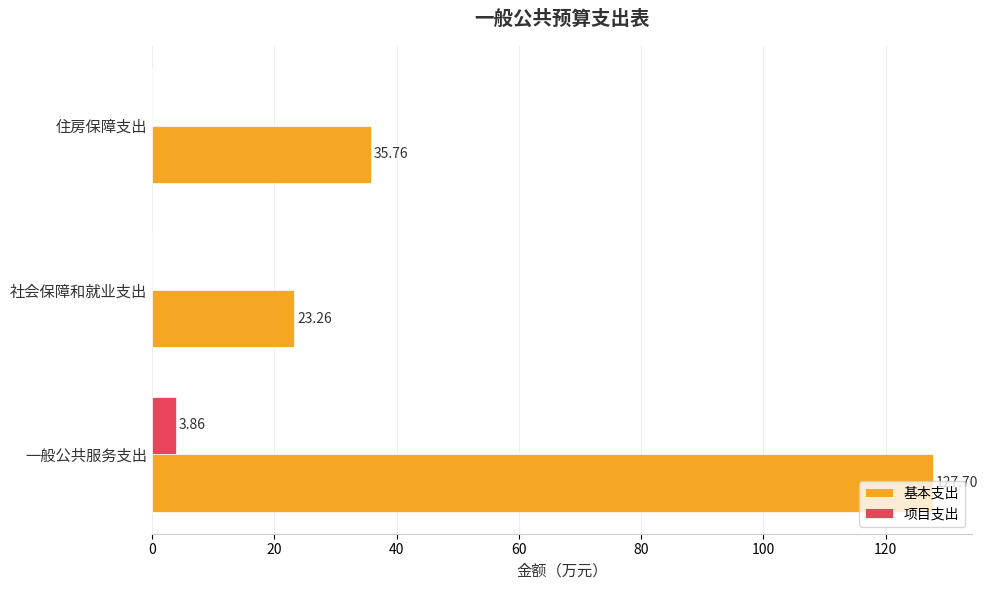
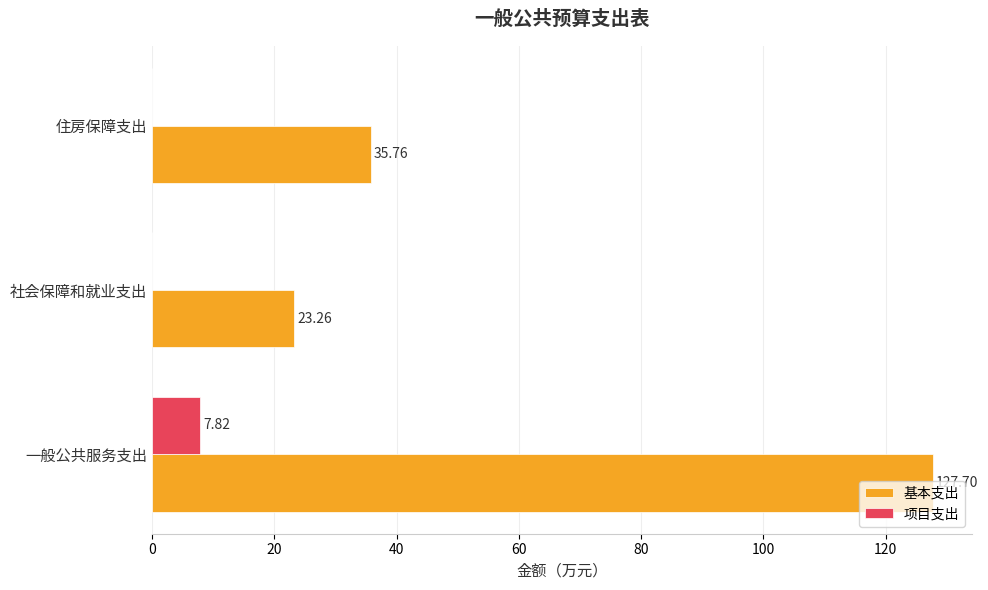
  {
    "基本支出": {
      "住房保障支出": 35.76,
      "社会保障和就业支出": 23.26
    },
    "项目支出": {
-     "一般公共服务支出": 3.86
+     "一般公共服务支出": 7.82
    }
  }
